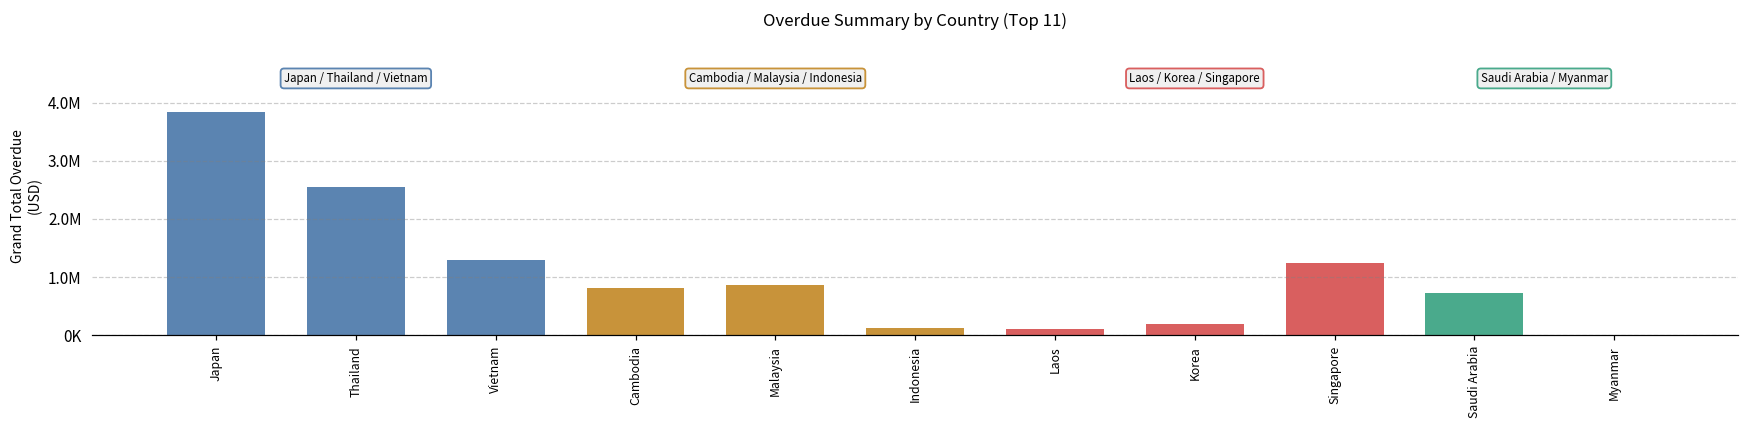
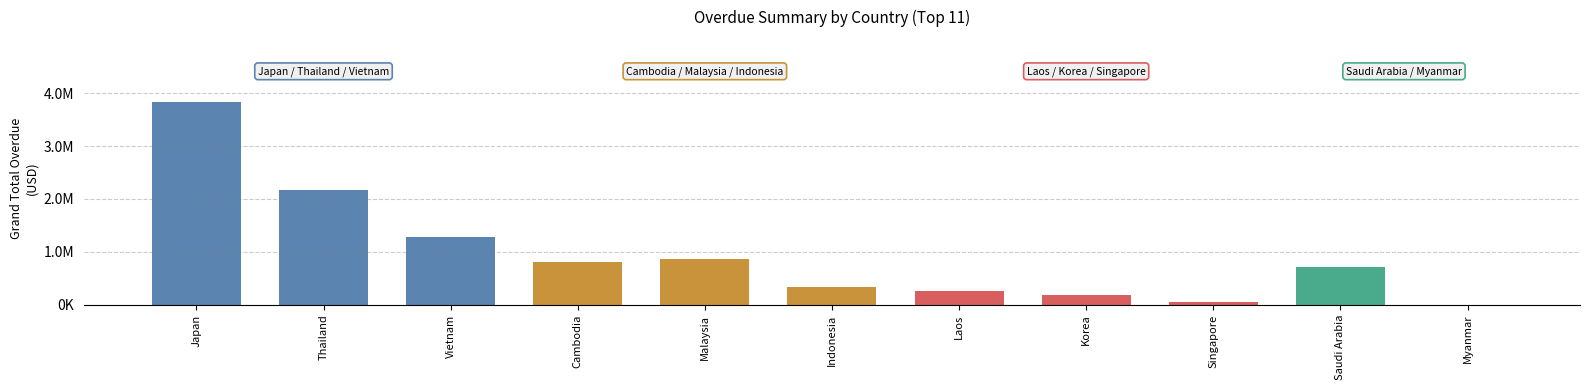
  {
    "Japan": 3800000,
-   "Thailand": 2500000,
+   "Thailand": 2200000,
    "Vietnam": 1300000,
    "Cambodia": 800000,
    "Malaysia": 900000,
-   "Indonesia": 100000,
-   "Laos": 100000,
+   "Indonesia": 300000,
+   "Laos": 300000,
    "Korea": 200000,
-   "Singapore": 1200000,
+   "Singapore": 100000,
    "Saudi Arabia": 700000,
    "Myanmar": 0
  }
